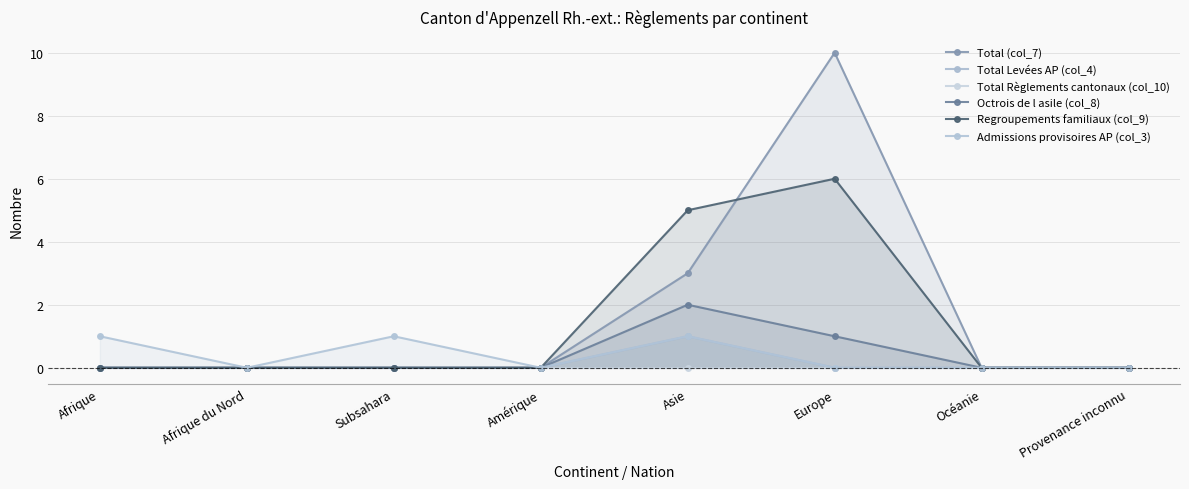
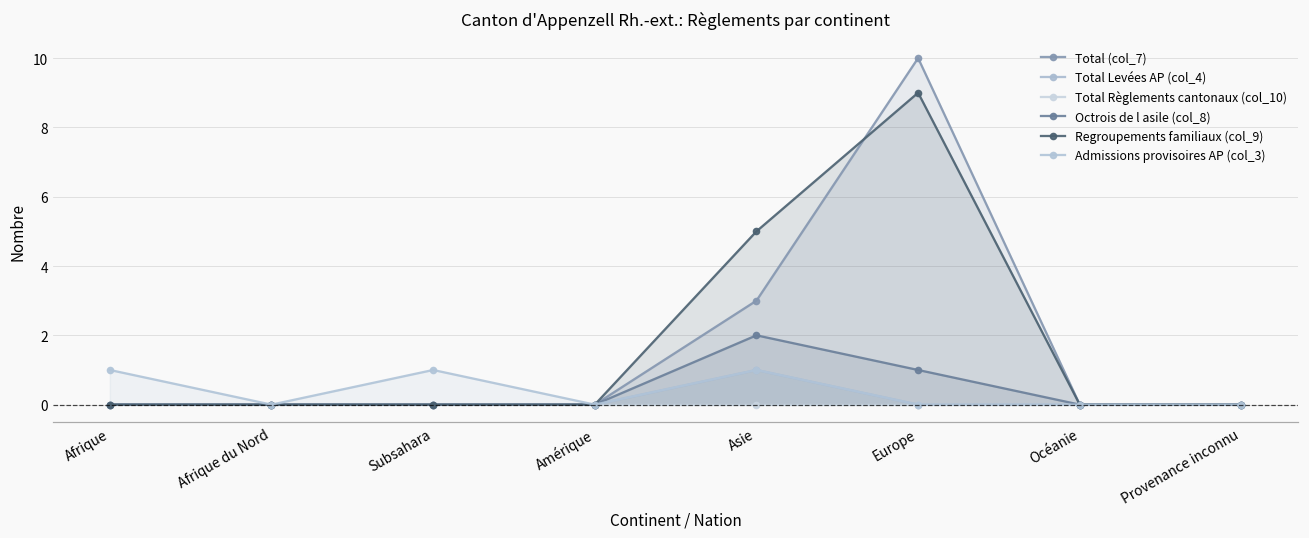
  {
    "Regroupements familiaux (col_9)": {
      "Asie": 5,
-     "Europe": 6
+     "Europe": 9
    }
  }
